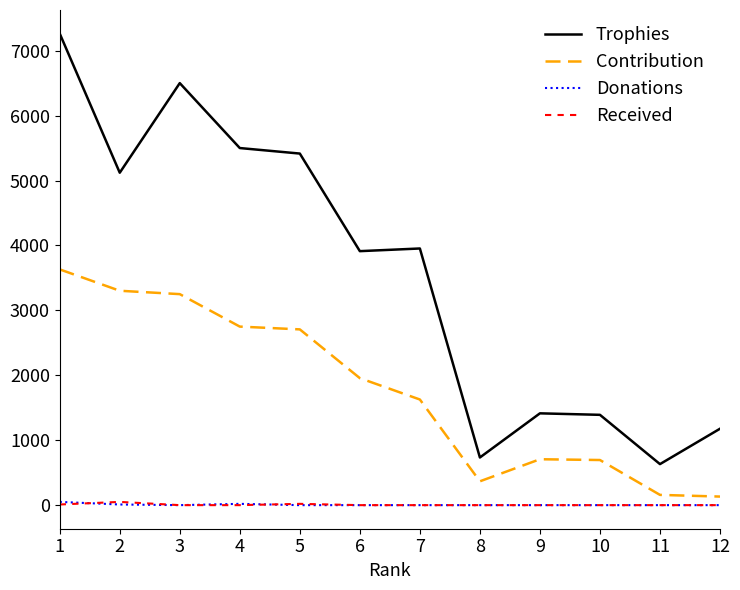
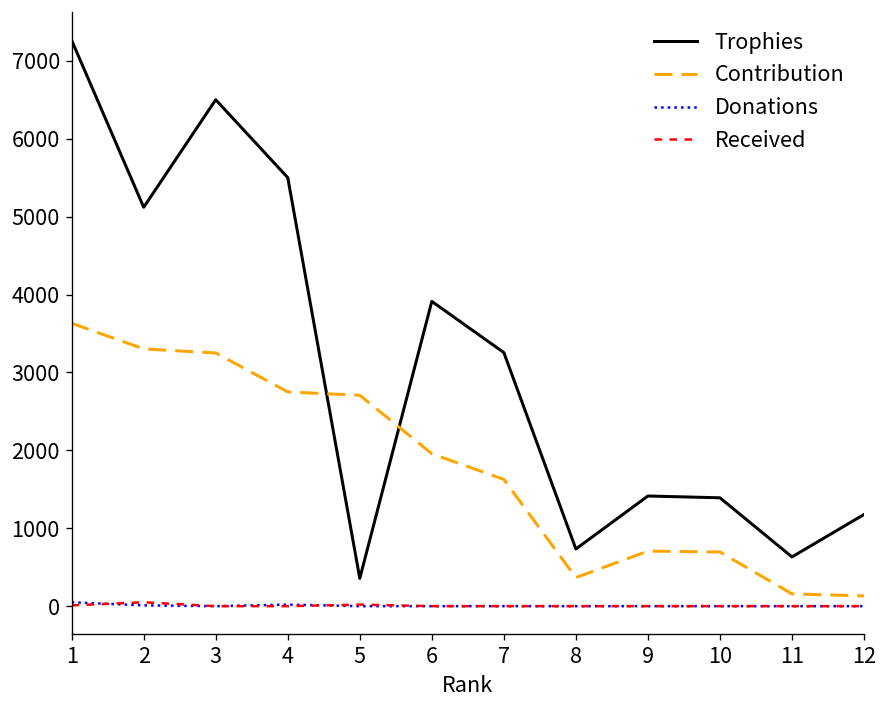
  {
    "Trophies": {
      "1": 7300,
      "2": 5100,
      "3": 6500,
      "4": 5500,
-     "5": 5400,
+     "5": 400,
      "6": 3900,
-     "7": 4000,
+     "7": 3300,
      "8": 700,
      "9": 1400,
      "10": 1400,
      "11": 600,
      "12": 1200
    },
    "Contribution": {
      "1": 3600,
      "2": 3300,
      "3": 3300,
      "4": 2800,
      "5": 2700,
      "6": 2000,
      "7": 1600,
      "8": 400,
      "9": 700,
      "10": 700,
      "11": 200,
      "12": 100
    },
    "Donations": {
      "1": 100,
      "2": 0
    },
    "Received": {
      "1": 0,
      "2": 100
    }
  }
